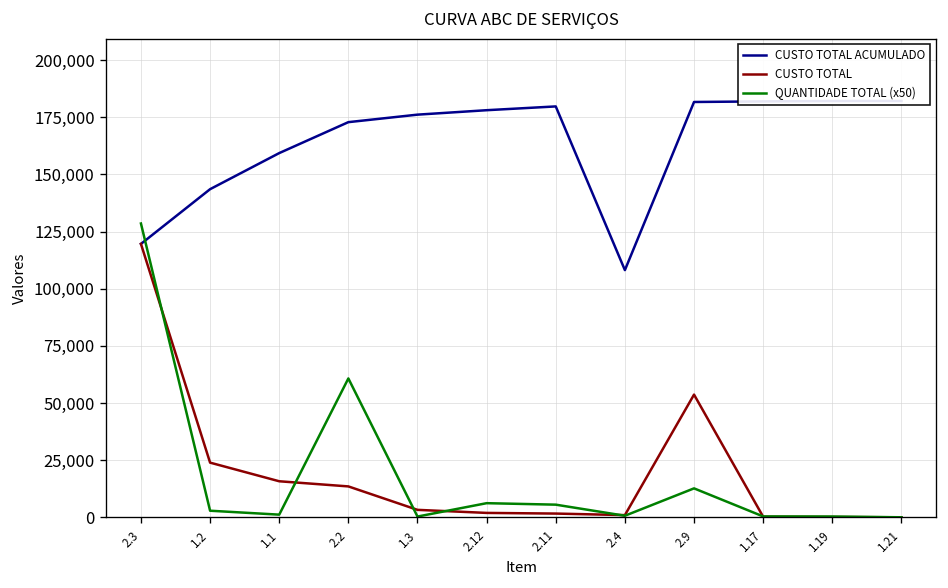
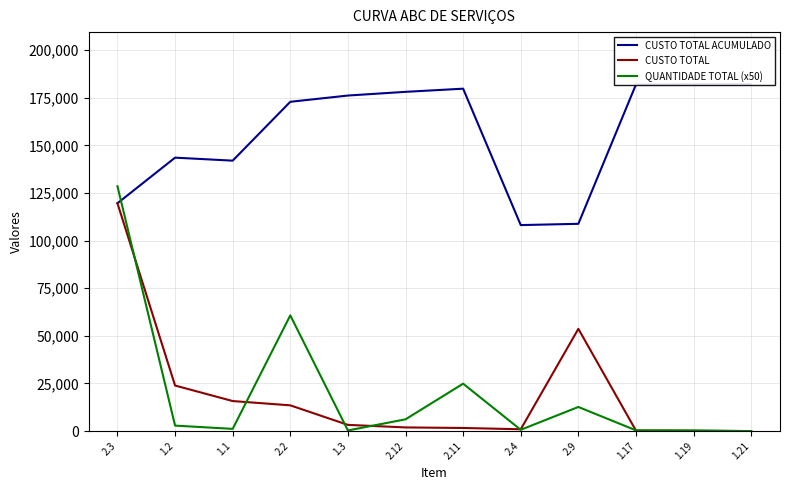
  {
    "CUSTO TOTAL ACUMULADO": {
      "1.2": "144,000",
-     "1.1": "159,000",
+     "1.1": "142,000",
      "2.2": "173,000",
      "1.3": "176,000",
      "2.12": "178,000",
      "2.11": "180,000",
      "2.4": "108,000",
-     "2.9": "182,000"
+     "2.9": "109,000"
    },
    "CUSTO TOTAL": {
      "1.2": "24,000",
      "1.1": "16,000",
      "2.2": "14,000",
      "1.3": "3,000",
      "2.12": "2,000",
      "2.11": "2,000",
      "2.9": "54,000"
    },
    "QUANTIDADE TOTAL (x50)": {
      "2.3": "129,000",
      "1.2": "3,000",
      "1.1": "1,000",
      "2.2": "61,000",
      "1.3": "0",
      "2.12": "6,000",
-     "2.11": "6,000",
+     "2.11": "25,000",
      "2.9": "13,000"
    }
  }
